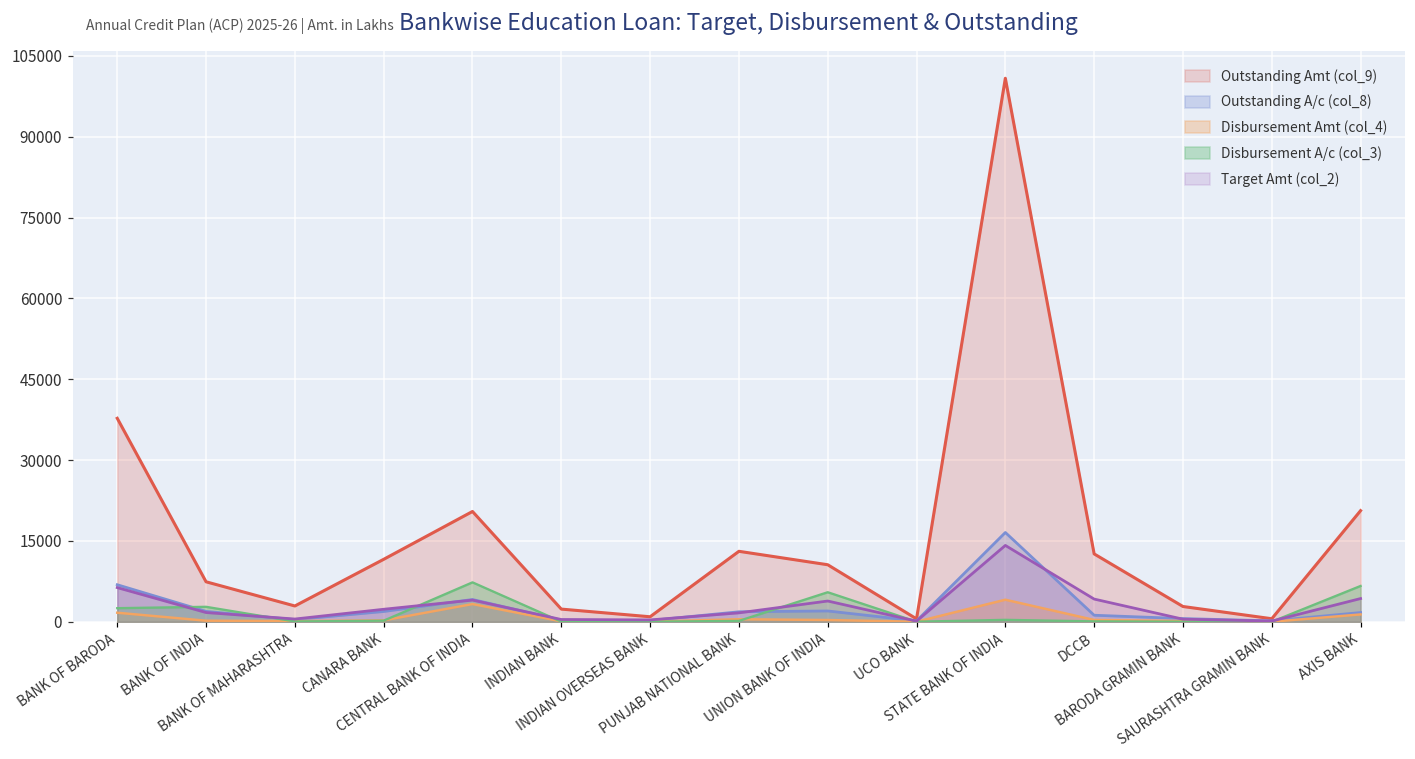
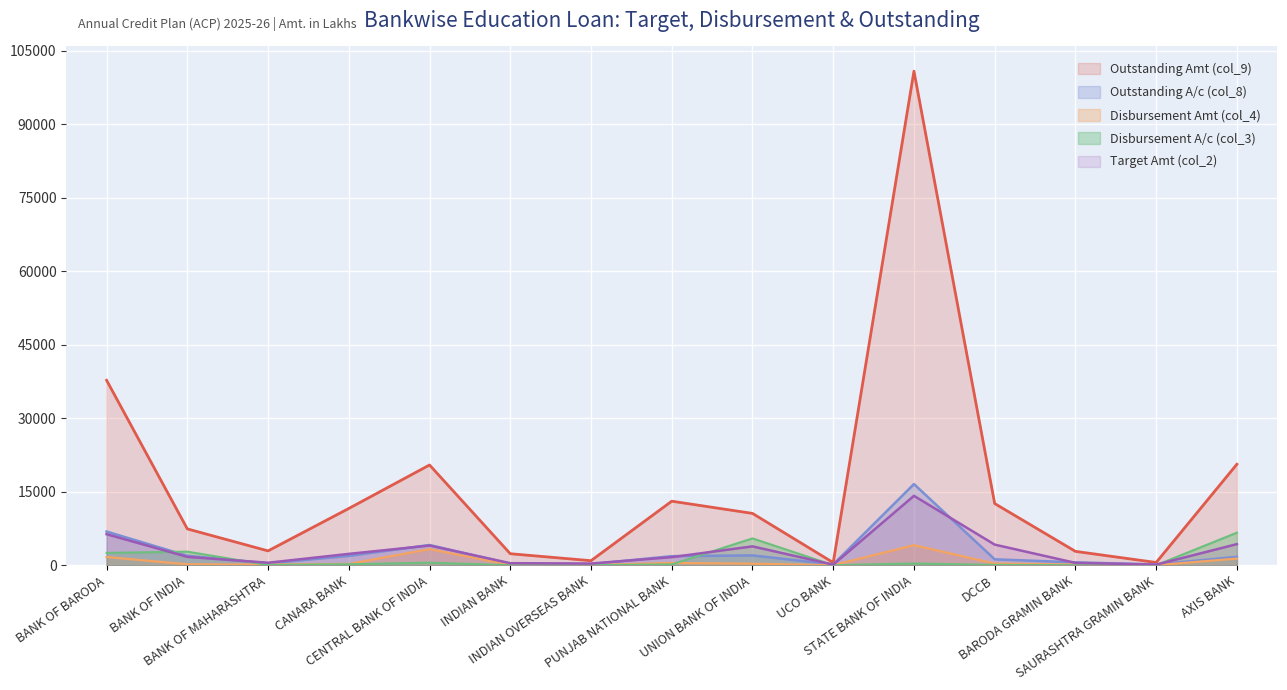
  {
    "Disbursement A/c (col_3)": {
      "BANK OF BARODA": 3000,
      "BANK OF INDIA": 3000,
-     "CENTRAL BANK OF INDIA": 7000,
+     "CENTRAL BANK OF INDIA": 1000,
      "UNION BANK OF INDIA": 5000,
      "STATE BANK OF INDIA": 0,
      "AXIS BANK": 7000
    }
  }
